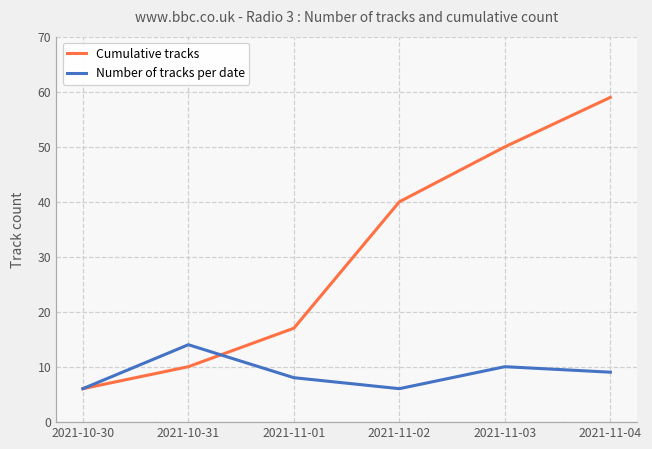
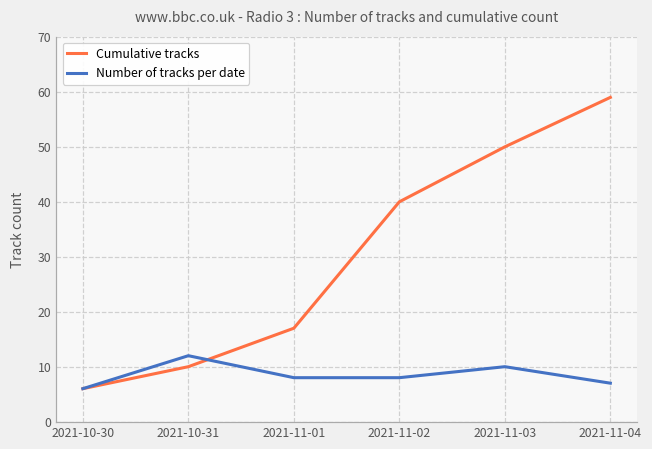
  {
    "Cumulative tracks": {
      "2021-10-31": 10,
      "2021-11-01": 17,
      "2021-11-02": 40,
      "2021-11-03": 50,
      "2021-11-04": 59
    },
    "Number of tracks per date": {
-     "2021-10-31": 14,
+     "2021-10-31": 12,
      "2021-11-01": 8,
-     "2021-11-02": 6,
+     "2021-11-02": 8,
      "2021-11-03": 10,
-     "2021-11-04": 9
+     "2021-11-04": 7
    }
  }
